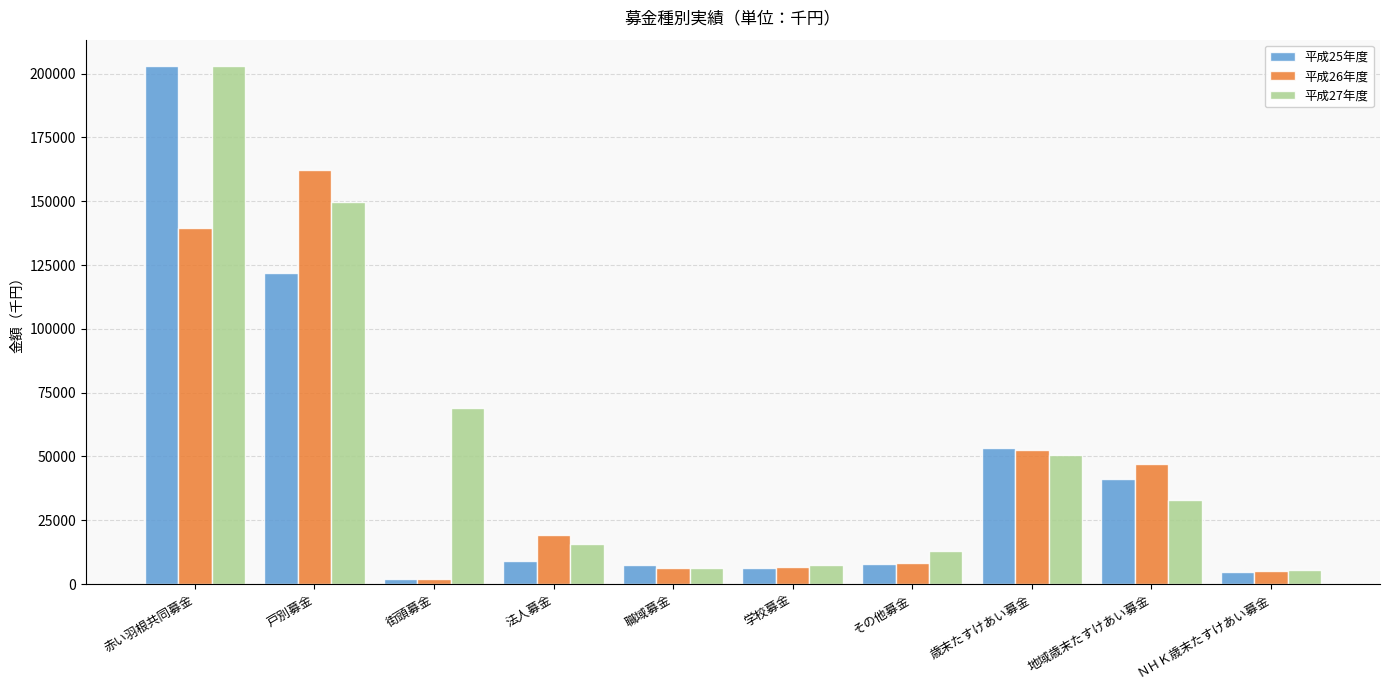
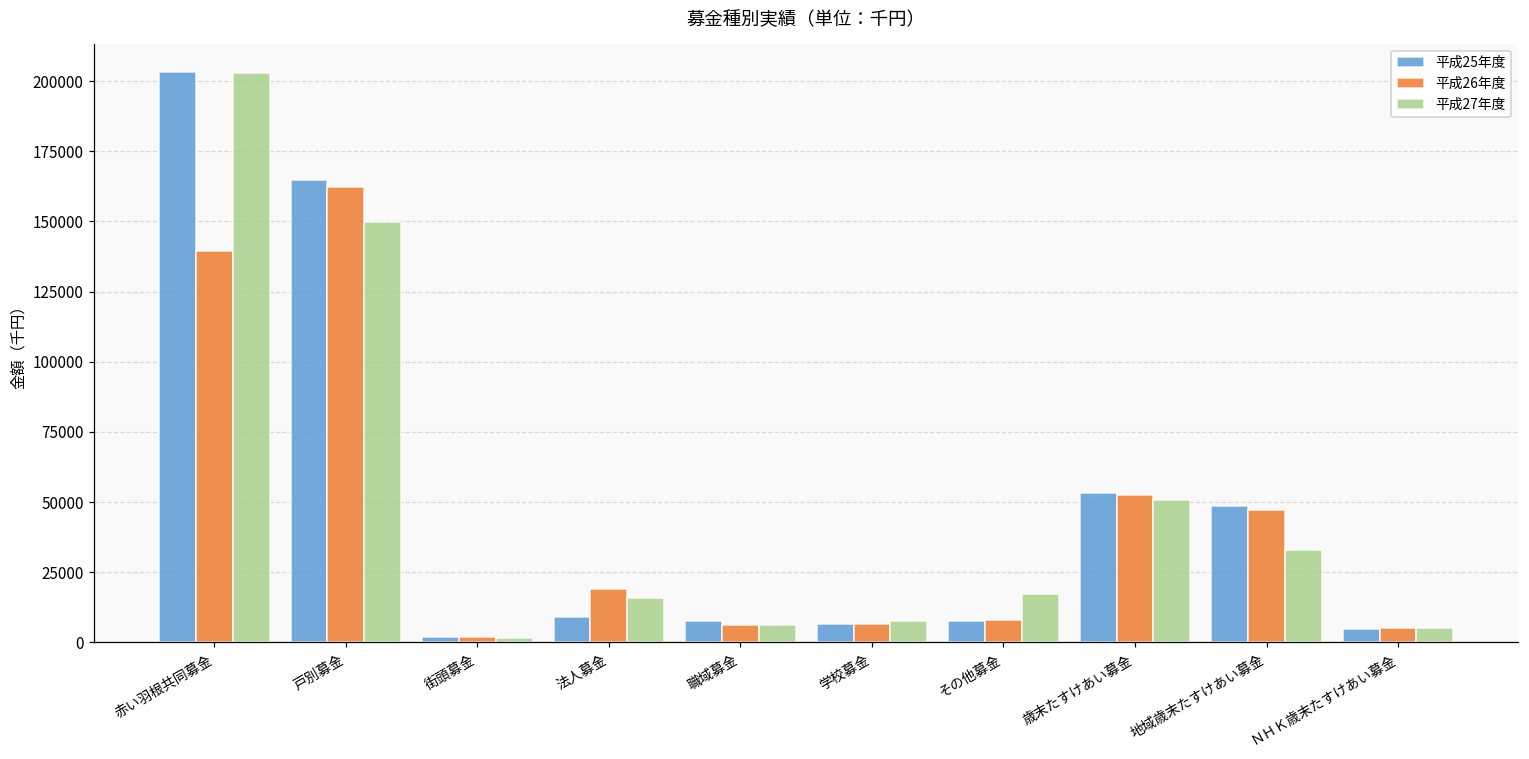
  {
    "平成25年度": {
      "赤い羽根共同募金": 203000,
-     "戸別募金": 122000,
+     "戸別募金": 165000,
      "街頭募金": 2000,
      "法人募金": 9000,
      "職域募金": 8000,
      "学校募金": 6000,
      "その他募金": 8000,
      "歳末たすけあい募金": 53000,
-     "地域歳末たすけあい募金": 41000,
+     "地域歳末たすけあい募金": 48000,
      "ＮＨＫ歳末たすけあい募金": 5000
    },
    "平成26年度": {
      "赤い羽根共同募金": 140000,
      "戸別募金": 162000,
      "街頭募金": 2000,
      "法人募金": 19000,
      "職域募金": 6000,
      "学校募金": 7000,
      "その他募金": 8000,
      "歳末たすけあい募金": 52000,
      "地域歳末たすけあい募金": 47000,
      "ＮＨＫ歳末たすけあい募金": 5000
    },
    "平成27年度": {
      "赤い羽根共同募金": 203000,
      "戸別募金": 150000,
-     "街頭募金": 69000,
+     "街頭募金": 2000,
      "法人募金": 16000,
      "職域募金": 6000,
      "学校募金": 8000,
-     "その他募金": 13000,
+     "その他募金": 17000,
      "歳末たすけあい募金": 51000,
      "地域歳末たすけあい募金": 33000,
      "ＮＨＫ歳末たすけあい募金": 5000
    }
  }
